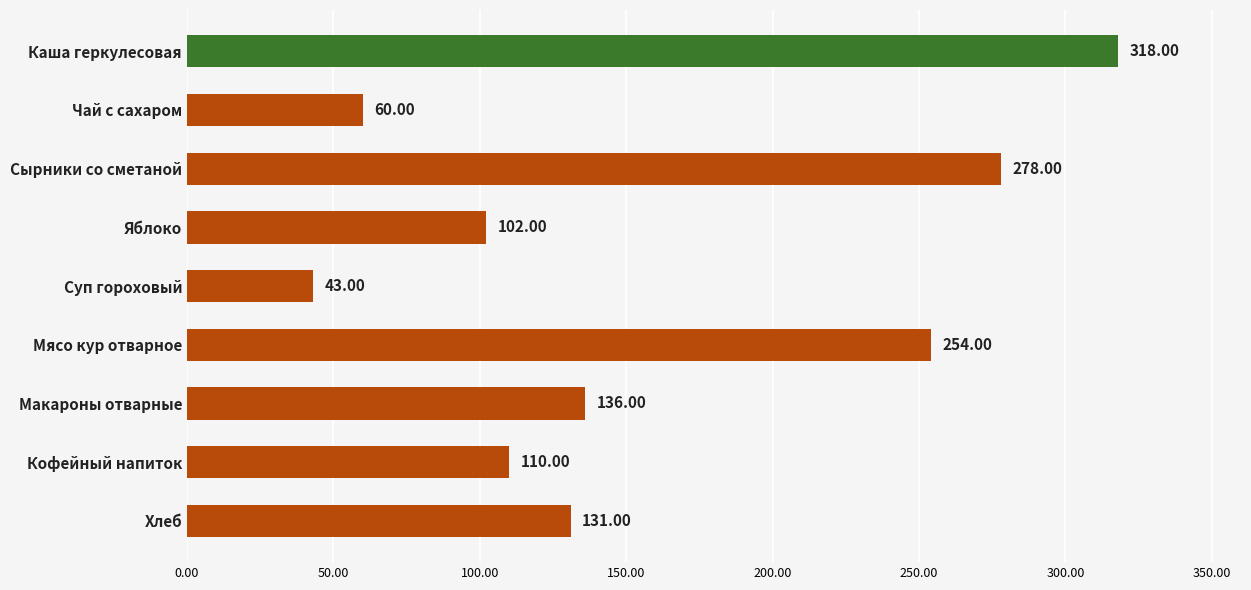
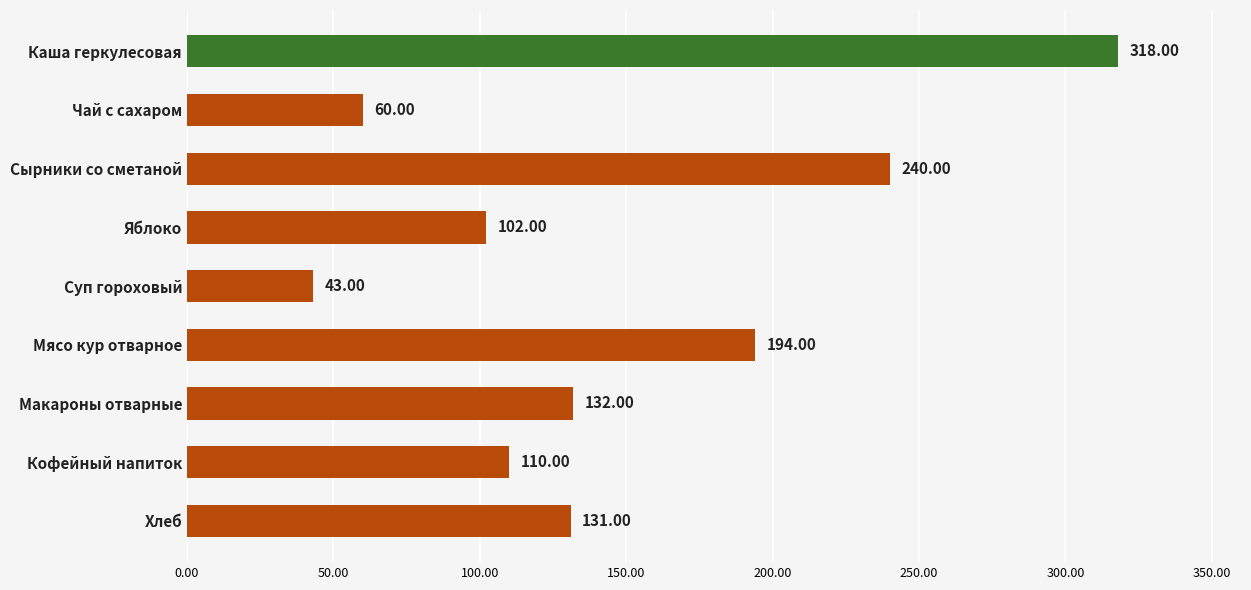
  {
    "Каша геркулесовая": 318.00,
    "Чай с сахаром": 60.00,
-   "Сырники со сметаной": 278.00,
+   "Сырники со сметаной": 240.00,
    "Яблоко": 102.00,
    "Суп гороховый": 43.00,
-   "Мясо кур отварное": 254.00,
-   "Макароны отварные": 136.00,
+   "Мясо кур отварное": 194.00,
+   "Макароны отварные": 132.00,
    "Кофейный напиток": 110.00,
    "Хлеб": 131.00
  }
